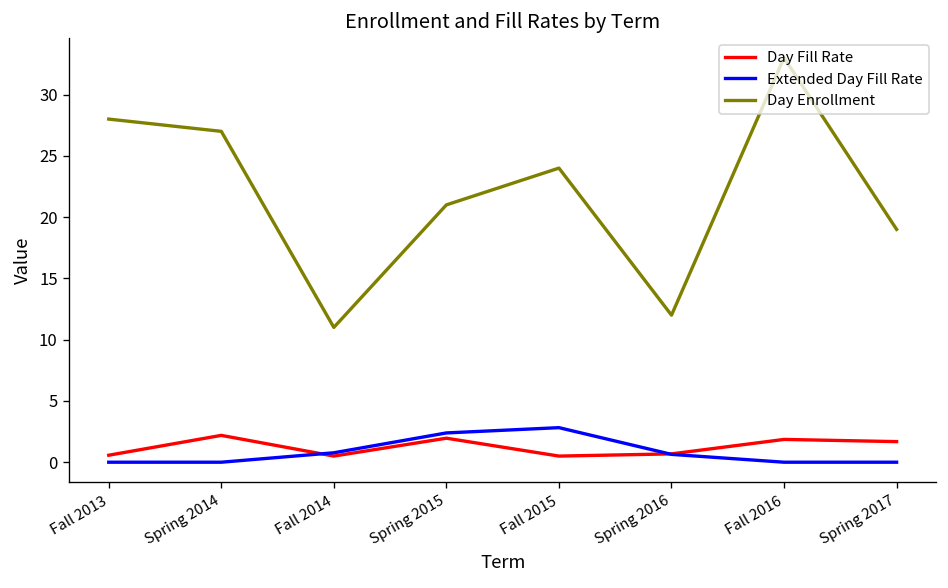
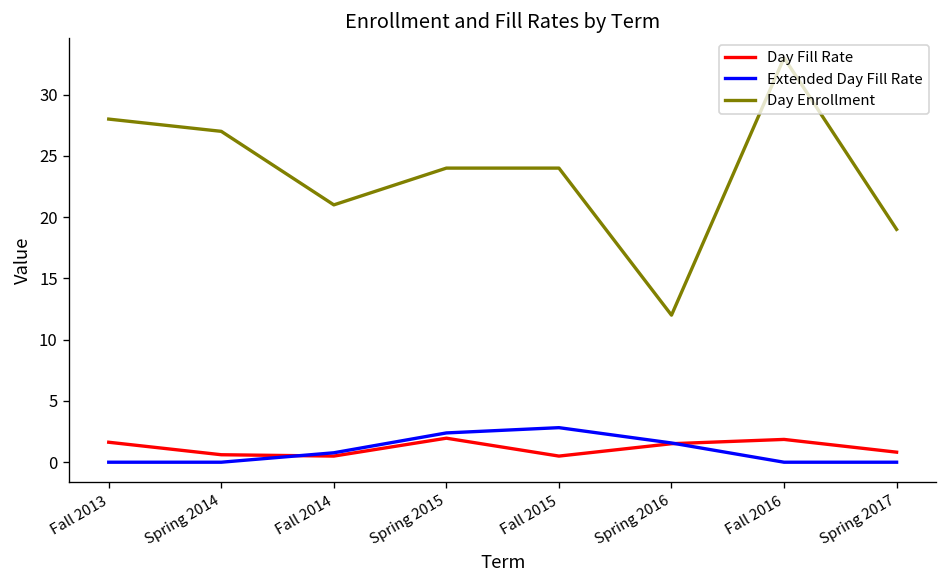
  {
    "Day Fill Rate": {
-     "Fall 2013": 0.6,
-     "Spring 2014": 2.2,
+     "Fall 2013": 1.6,
+     "Spring 2014": 0.6,
      "Fall 2014": 0.5,
      "Spring 2015": 2.0,
      "Fall 2015": 0.5,
-     "Spring 2016": 0.7,
+     "Spring 2016": 1.5,
      "Fall 2016": 1.9,
-     "Spring 2017": 1.7
+     "Spring 2017": 0.8
    },
    "Extended Day Fill Rate": {
      "Fall 2013": 0.0,
      "Spring 2014": 0.0,
      "Fall 2014": 0.8,
      "Spring 2015": 2.4,
      "Fall 2015": 2.8,
-     "Spring 2016": 0.6,
+     "Spring 2016": 1.6,
      "Fall 2016": 0.0,
      "Spring 2017": 0.0
    },
    "Day Enrollment": {
      "Fall 2013": 28,
      "Spring 2014": 27,
-     "Fall 2014": 11,
-     "Spring 2015": 21,
+     "Fall 2014": 21,
+     "Spring 2015": 24,
      "Fall 2015": 24,
      "Spring 2016": 12,
      "Spring 2017": 19
    }
  }
